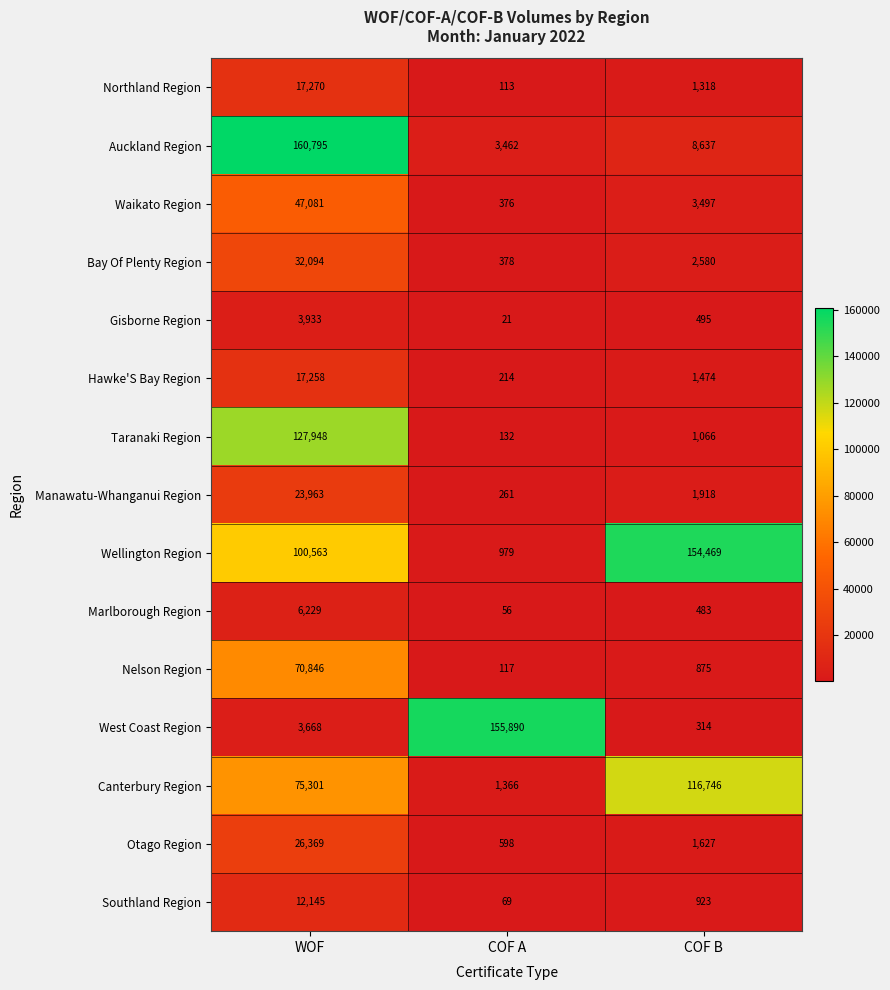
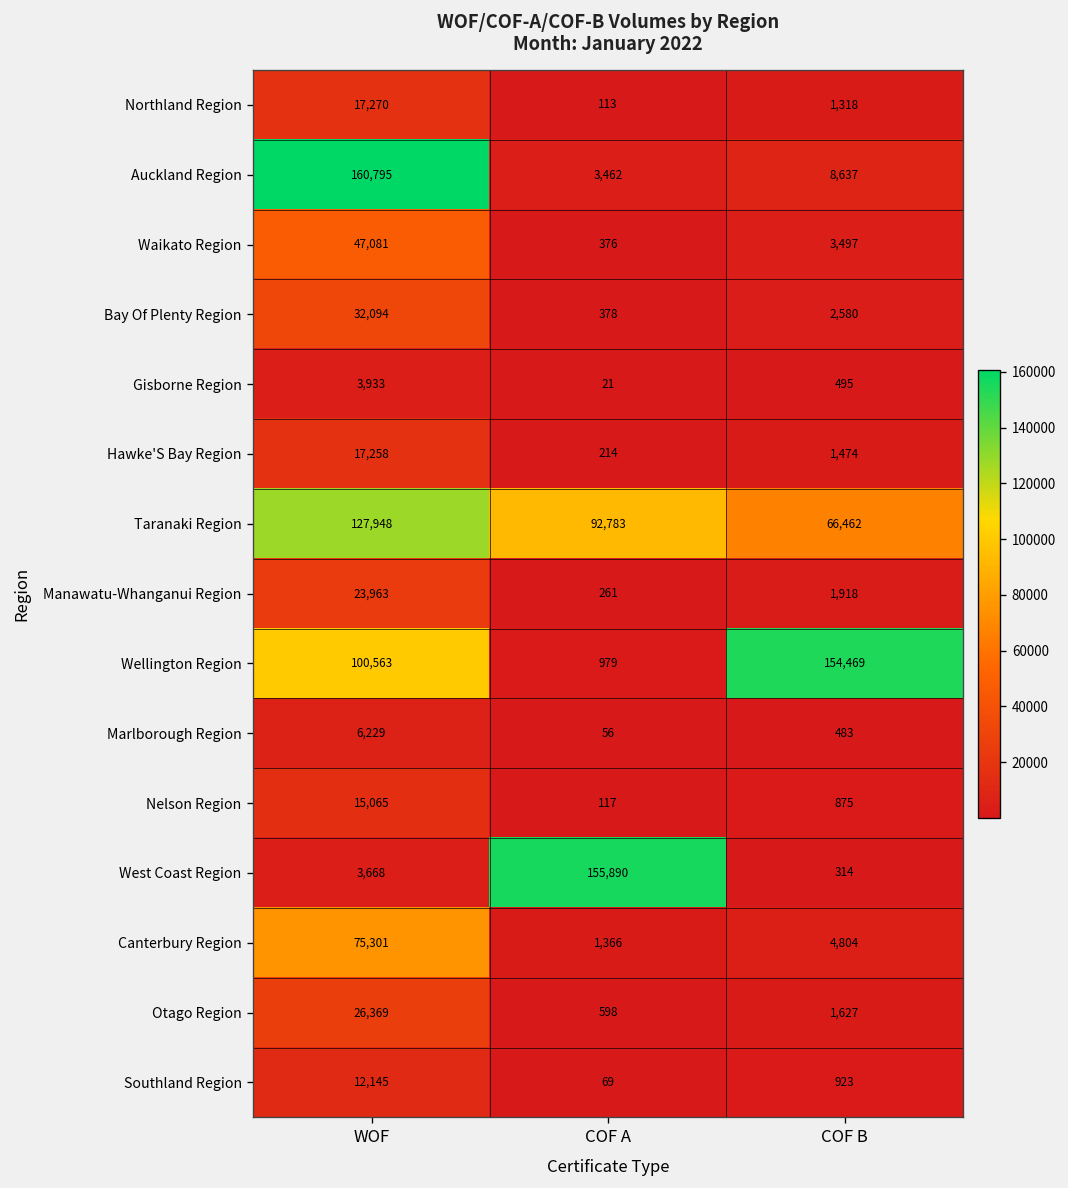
  {
    "Northland Region": {
      "WOF": "17,270",
      "COF A": "113",
      "COF B": "1,318"
    },
    "Auckland Region": {
      "WOF": "160,795",
      "COF A": "3,462",
      "COF B": "8,637"
    },
    "Waikato Region": {
      "WOF": "47,081",
      "COF A": "376",
      "COF B": "3,497"
    },
    "Bay Of Plenty Region": {
      "WOF": "32,094",
      "COF A": "378",
      "COF B": "2,580"
    },
    "Gisborne Region": {
      "WOF": "3,933",
      "COF A": "21",
      "COF B": "495"
    },
    "Hawke'S Bay Region": {
      "WOF": "17,258",
      "COF A": "214",
      "COF B": "1,474"
    },
    "Taranaki Region": {
      "WOF": "127,948",
-     "COF A": "132",
-     "COF B": "1,066"
+     "COF A": "92,783",
+     "COF B": "66,462"
    },
    "Manawatu-Whanganui Region": {
      "WOF": "23,963",
      "COF A": "261",
      "COF B": "1,918"
    },
    "Wellington Region": {
      "WOF": "100,563",
      "COF A": "979",
      "COF B": "154,469"
    },
    "Marlborough Region": {
      "WOF": "6,229",
      "COF A": "56",
      "COF B": "483"
    },
    "Nelson Region": {
-     "WOF": "70,846",
+     "WOF": "15,065",
      "COF A": "117",
      "COF B": "875"
    },
    "West Coast Region": {
      "WOF": "3,668",
      "COF A": "155,890",
      "COF B": "314"
    },
    "Canterbury Region": {
      "WOF": "75,301",
      "COF A": "1,366",
-     "COF B": "116,746"
+     "COF B": "4,804"
    },
    "Otago Region": {
      "WOF": "26,369",
      "COF A": "598",
      "COF B": "1,627"
    },
    "Southland Region": {
      "WOF": "12,145",
      "COF A": "69",
      "COF B": "923"
    }
  }
